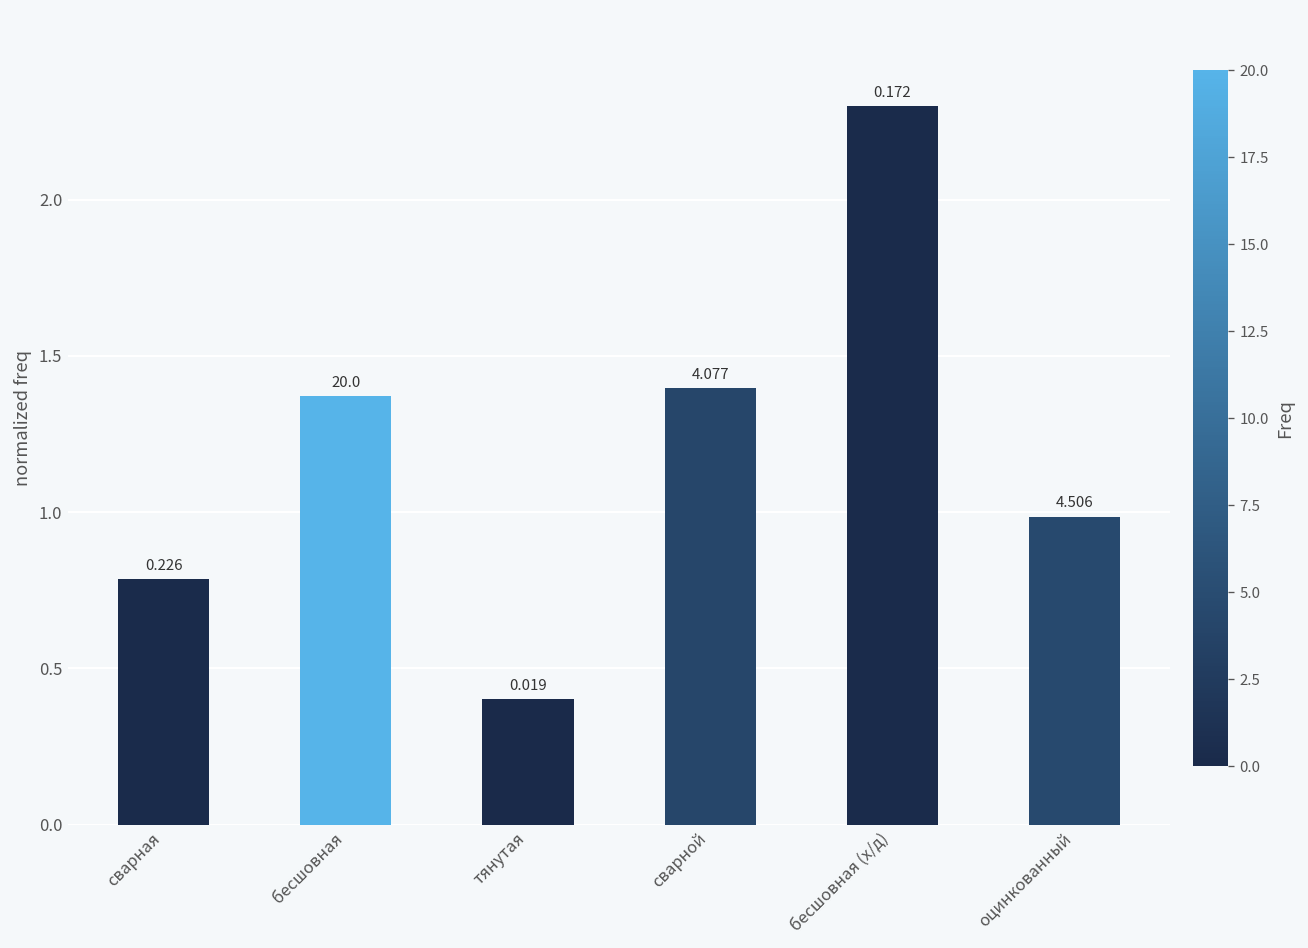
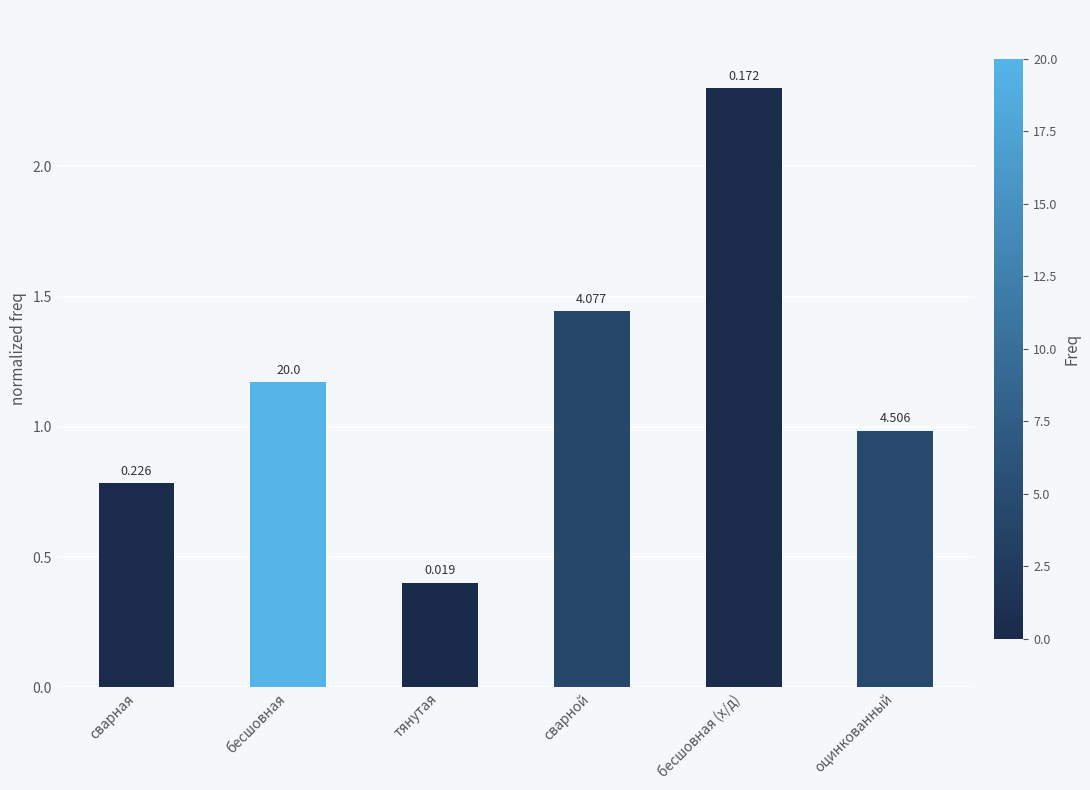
  {
-   "бесшовная": 1.37,
-   "сварной": 1.40
+   "бесшовная": 1.17,
+   "сварной": 1.44
  }
